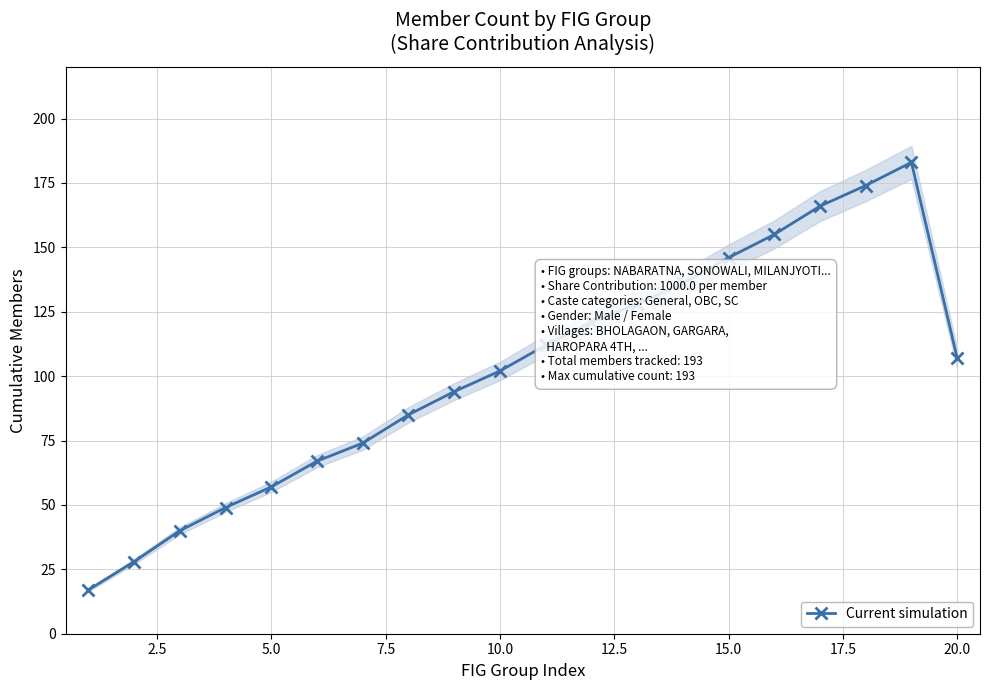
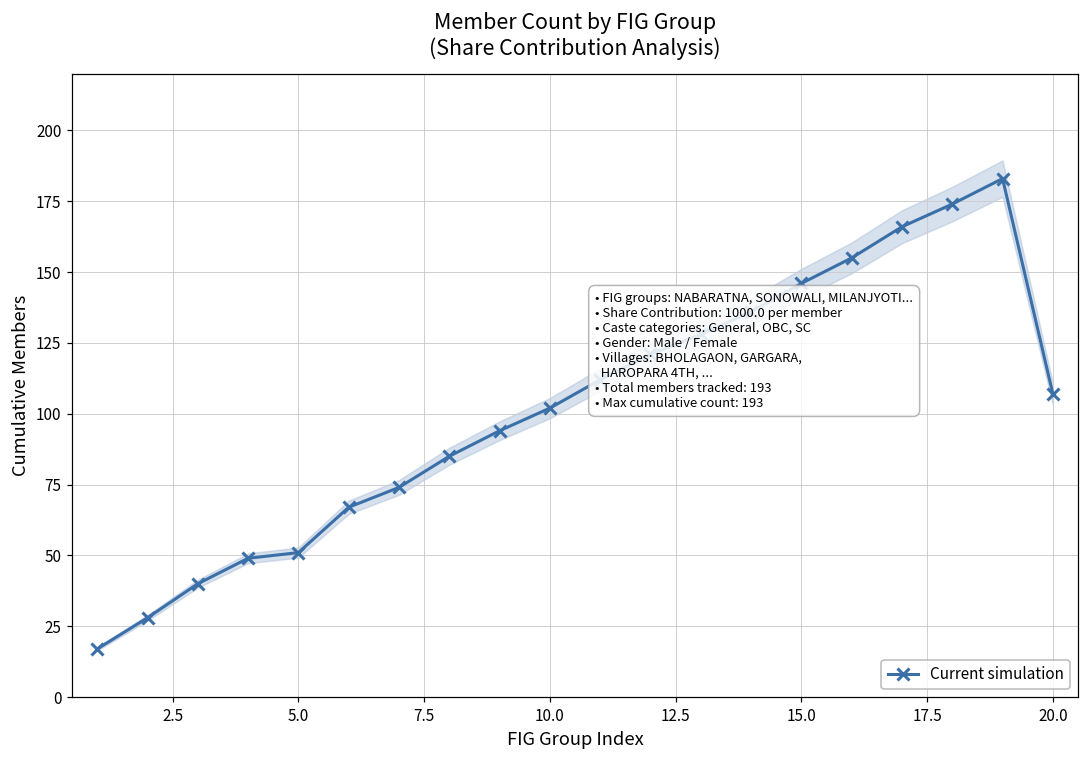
  {
    "Current simulation": {
-     "5.0": 57,
+     "5.0": 51,
      "10.0": 102,
      "15.0": 146,
      "20.0": 107
    }
  }
